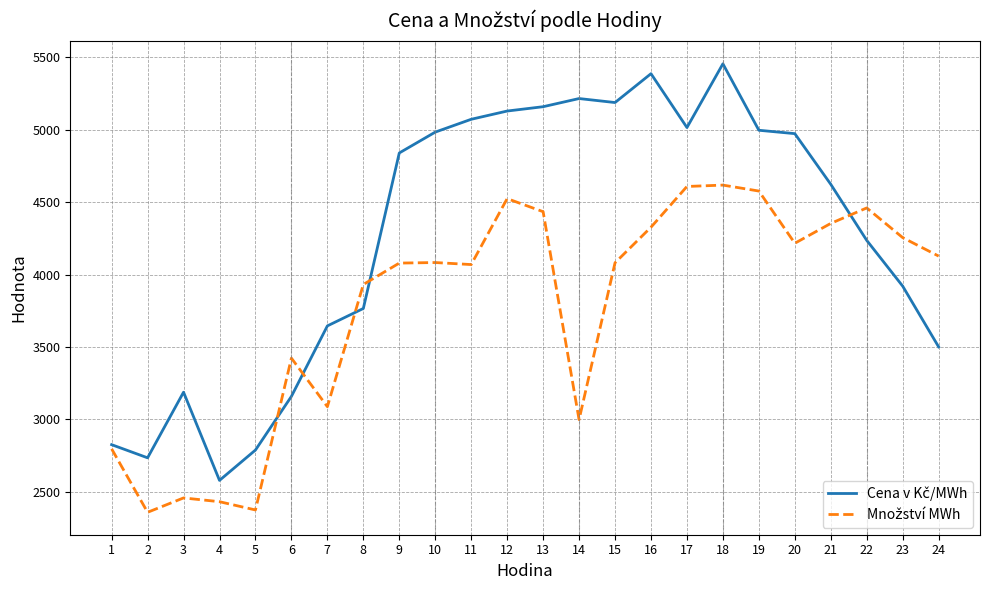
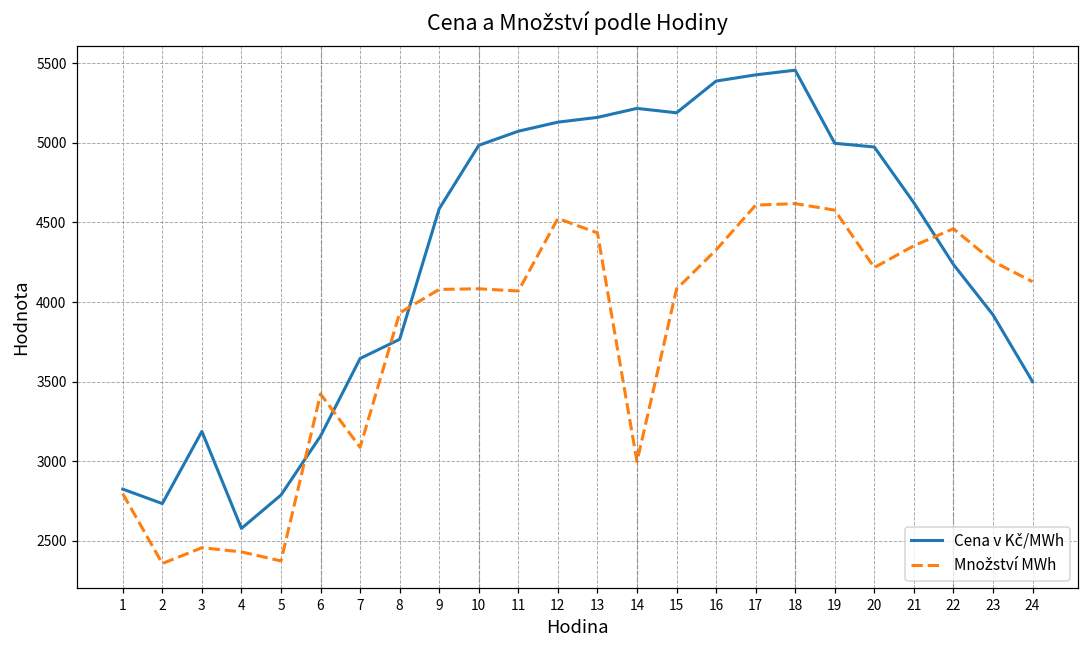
  {
    "Cena v Kč/MWh": {
      "1": 2830,
      "2": 2730,
      "3": 3190,
      "4": 2580,
      "5": 2790,
      "6": 3160,
      "7": 3650,
      "8": 3770,
-     "9": 4840,
+     "9": 4590,
      "10": 4980,
      "11": 5070,
      "12": 5130,
      "13": 5160,
      "14": 5220,
      "15": 5190,
      "16": 5390,
-     "17": 5020,
+     "17": 5430,
      "18": 5460,
      "19": 5000,
      "20": 4970,
      "21": 4620,
      "22": 4240,
      "23": 3920,
      "24": 3500
    },
    "Množství MWh": {
      "1": 2800,
      "2": 2360,
      "3": 2460,
      "4": 2430,
      "5": 2370,
      "6": 3420,
      "7": 3090,
      "8": 3930,
      "9": 4080,
      "10": 4080,
      "11": 4070,
      "12": 4530,
      "13": 4430,
      "14": 3000,
      "15": 4080,
      "16": 4330,
      "17": 4610,
      "18": 4620,
      "19": 4580,
      "20": 4220,
      "21": 4350,
      "22": 4460,
      "23": 4260,
      "24": 4130
    }
  }
